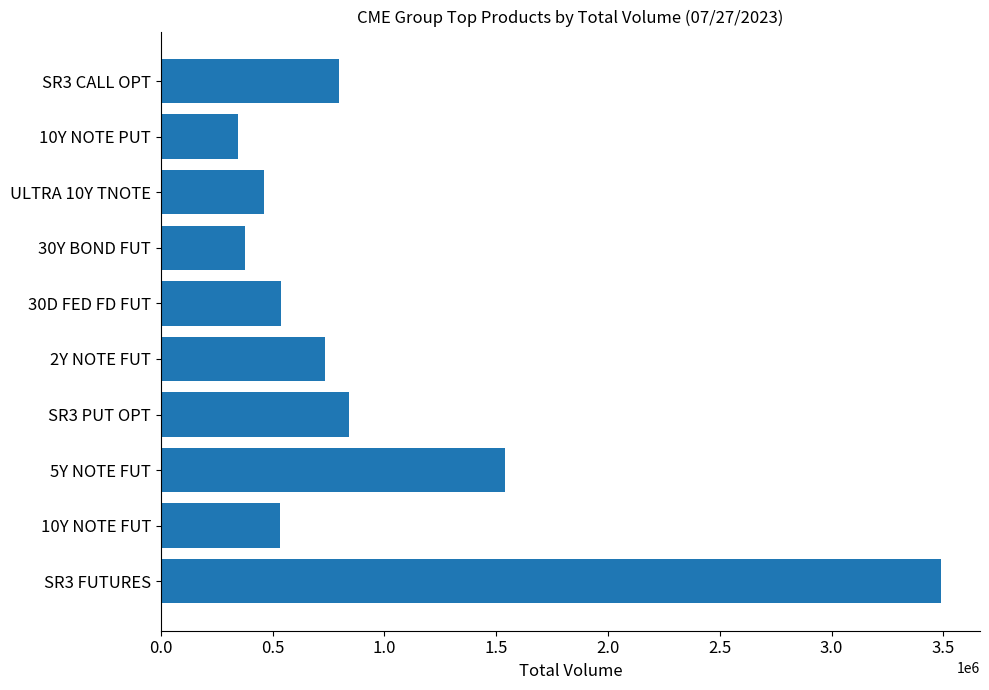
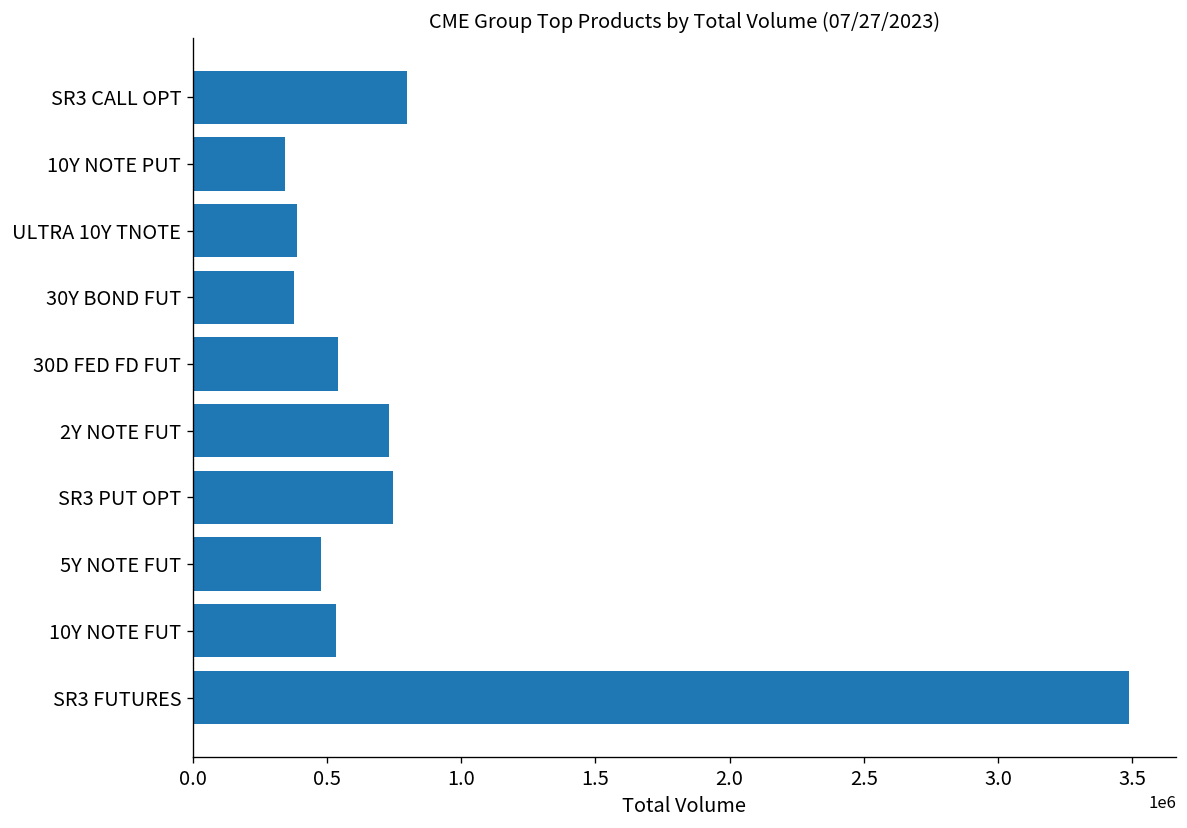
  {
    "SR3 CALL OPT": 800000,
    "10Y NOTE PUT": 340000,
-   "ULTRA 10Y TNOTE": 460000,
+   "ULTRA 10Y TNOTE": 390000,
    "30Y BOND FUT": 380000,
    "30D FED FD FUT": 540000,
    "2Y NOTE FUT": 730000,
-   "SR3 PUT OPT": 840000,
-   "5Y NOTE FUT": 1540000,
+   "SR3 PUT OPT": 750000,
+   "5Y NOTE FUT": 480000,
    "10Y NOTE FUT": 530000,
    "SR3 FUTURES": 3490000
  }
